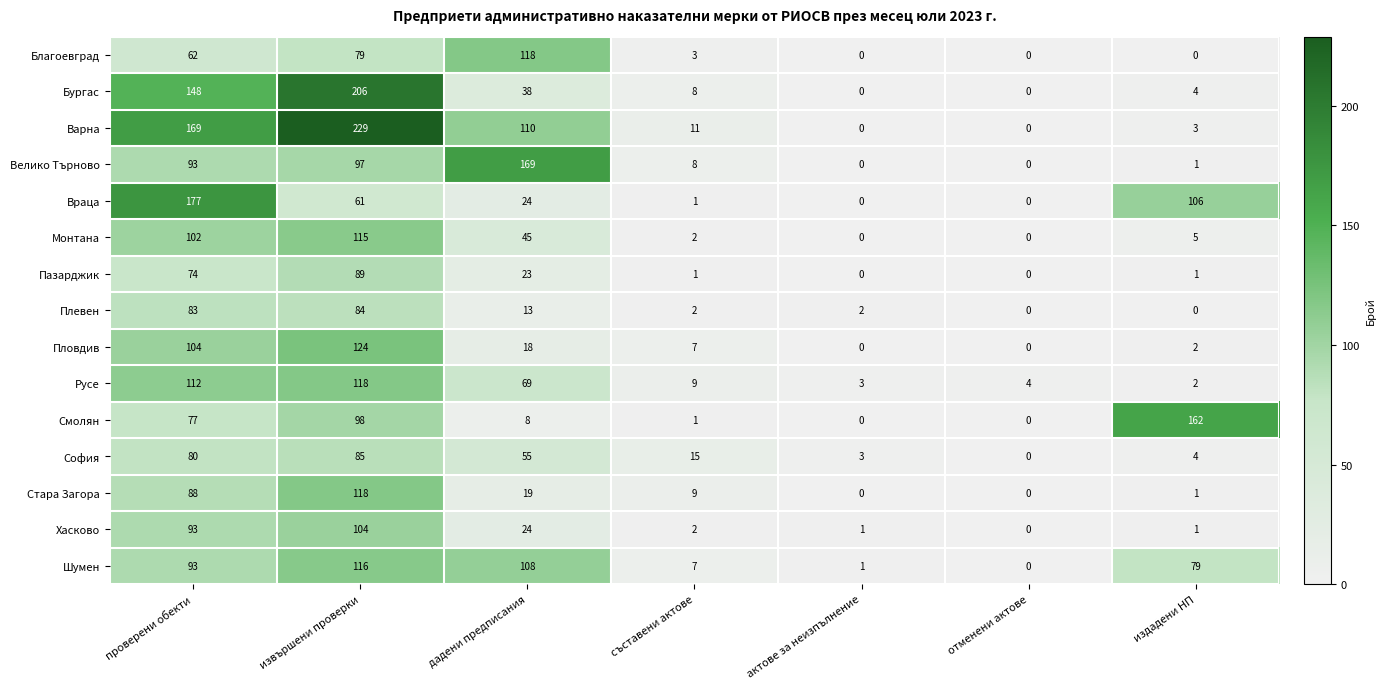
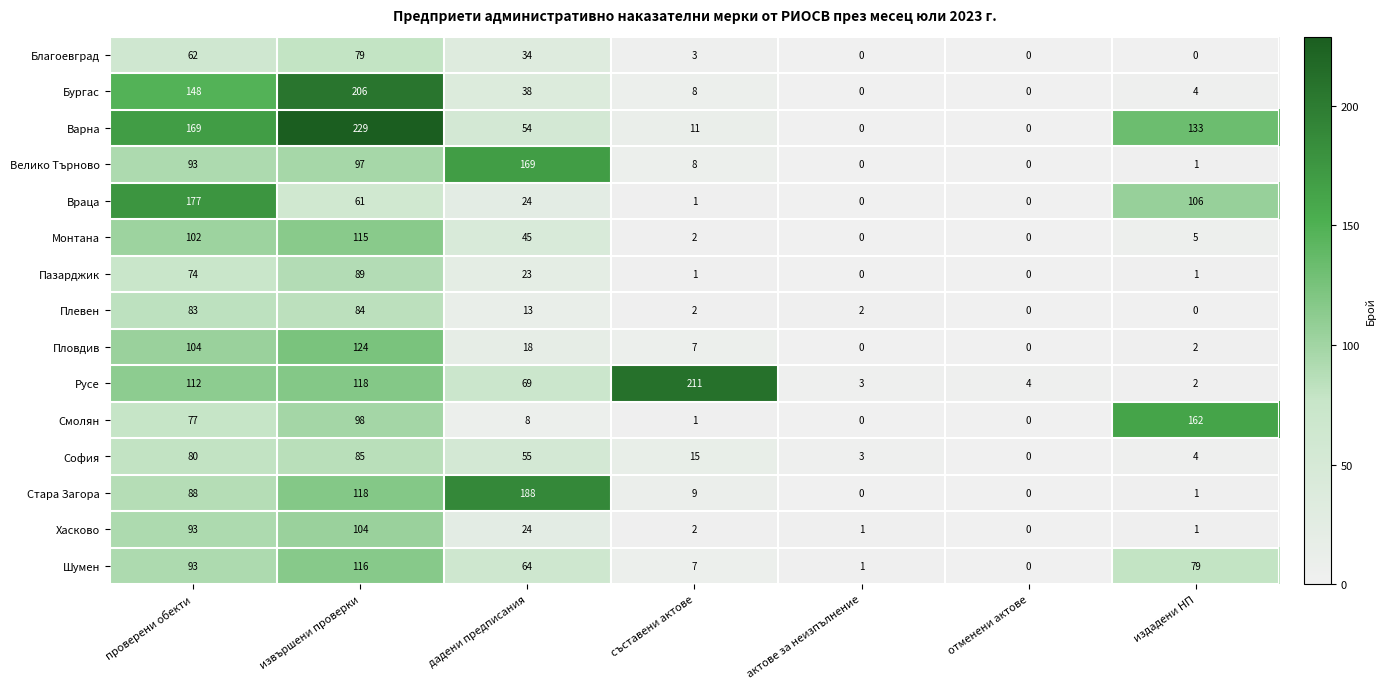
  {
    "Благоевград": {
      "проверени обекти": 62,
      "извършени проверки": 79,
-     "дадени предписания": 118,
+     "дадени предписания": 34,
      "съставени актове": 3,
      "актове за неизпълнение": 0,
      "отменени актове": 0,
      "издадени НП": 0
    },
    "Бургас": {
      "проверени обекти": 148,
      "извършени проверки": 206,
      "дадени предписания": 38,
      "съставени актове": 8,
      "актове за неизпълнение": 0,
      "отменени актове": 0,
      "издадени НП": 4
    },
    "Варна": {
      "проверени обекти": 169,
      "извършени проверки": 229,
-     "дадени предписания": 110,
+     "дадени предписания": 54,
      "съставени актове": 11,
      "актове за неизпълнение": 0,
      "отменени актове": 0,
-     "издадени НП": 3
+     "издадени НП": 133
    },
    "Велико Търново": {
      "проверени обекти": 93,
      "извършени проверки": 97,
      "дадени предписания": 169,
      "съставени актове": 8,
      "актове за неизпълнение": 0,
      "отменени актове": 0,
      "издадени НП": 1
    },
    "Враца": {
      "проверени обекти": 177,
      "извършени проверки": 61,
      "дадени предписания": 24,
      "съставени актове": 1,
      "актове за неизпълнение": 0,
      "отменени актове": 0,
      "издадени НП": 106
    },
    "Монтана": {
      "проверени обекти": 102,
      "извършени проверки": 115,
      "дадени предписания": 45,
      "съставени актове": 2,
      "актове за неизпълнение": 0,
      "отменени актове": 0,
      "издадени НП": 5
    },
    "Пазарджик": {
      "проверени обекти": 74,
      "извършени проверки": 89,
      "дадени предписания": 23,
      "съставени актове": 1,
      "актове за неизпълнение": 0,
      "отменени актове": 0,
      "издадени НП": 1
    },
    "Плевен": {
      "проверени обекти": 83,
      "извършени проверки": 84,
      "дадени предписания": 13,
      "съставени актове": 2,
      "актове за неизпълнение": 2,
      "отменени актове": 0,
      "издадени НП": 0
    },
    "Пловдив": {
      "проверени обекти": 104,
      "извършени проверки": 124,
      "дадени предписания": 18,
      "съставени актове": 7,
      "актове за неизпълнение": 0,
      "отменени актове": 0,
      "издадени НП": 2
    },
    "Русе": {
      "проверени обекти": 112,
      "извършени проверки": 118,
      "дадени предписания": 69,
-     "съставени актове": 9,
+     "съставени актове": 211,
      "актове за неизпълнение": 3,
      "отменени актове": 4,
      "издадени НП": 2
    },
    "Смолян": {
      "проверени обекти": 77,
      "извършени проверки": 98,
      "дадени предписания": 8,
      "съставени актове": 1,
      "актове за неизпълнение": 0,
      "отменени актове": 0,
      "издадени НП": 162
    },
    "София": {
      "проверени обекти": 80,
      "извършени проверки": 85,
      "дадени предписания": 55,
      "съставени актове": 15,
      "актове за неизпълнение": 3,
      "отменени актове": 0,
      "издадени НП": 4
    },
    "Стара Загора": {
      "проверени обекти": 88,
      "извършени проверки": 118,
-     "дадени предписания": 19,
+     "дадени предписания": 188,
      "съставени актове": 9,
      "актове за неизпълнение": 0,
      "отменени актове": 0,
      "издадени НП": 1
    },
    "Хасково": {
      "проверени обекти": 93,
      "извършени проверки": 104,
      "дадени предписания": 24,
      "съставени актове": 2,
      "актове за неизпълнение": 1,
      "отменени актове": 0,
      "издадени НП": 1
    },
    "Шумен": {
      "проверени обекти": 93,
      "извършени проверки": 116,
-     "дадени предписания": 108,
+     "дадени предписания": 64,
      "съставени актове": 7,
      "актове за неизпълнение": 1,
      "отменени актове": 0,
      "издадени НП": 79
    }
  }
